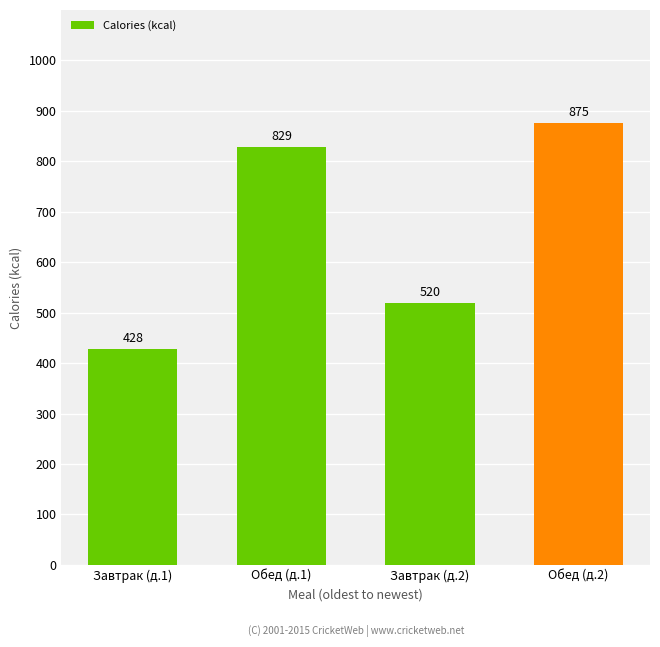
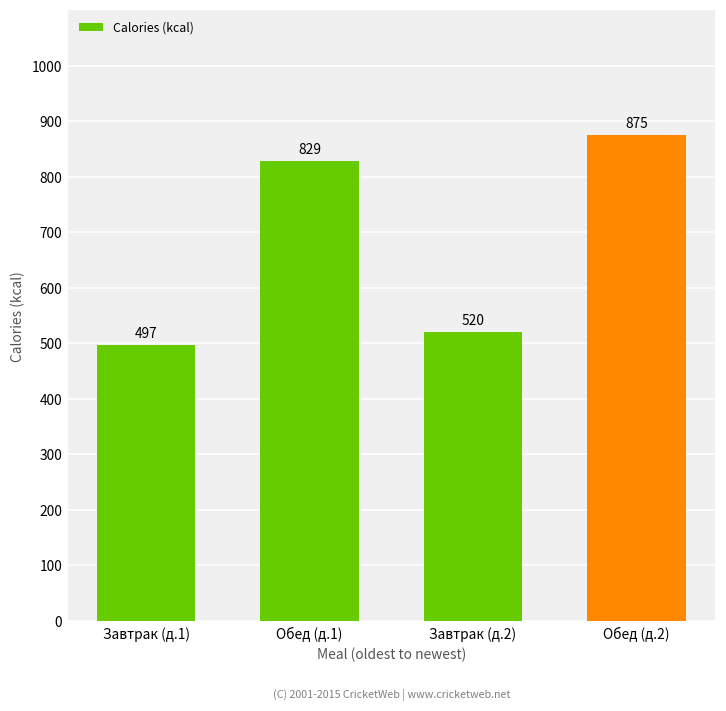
  {
-   "Завтрак (д.1)": 428,
+   "Завтрак (д.1)": 497,
    "Обед (д.1)": 829,
    "Завтрак (д.2)": 520,
    "Обед (д.2)": 875
  }
